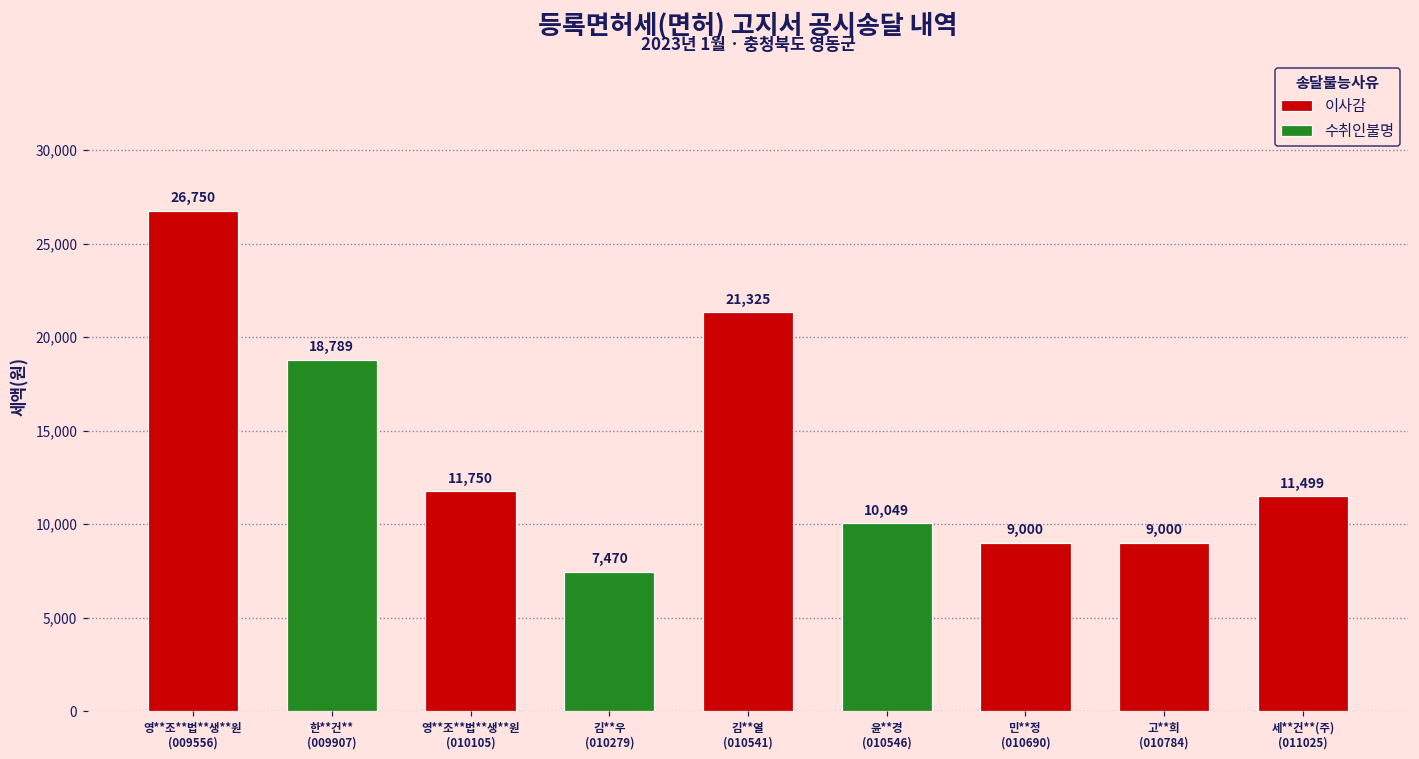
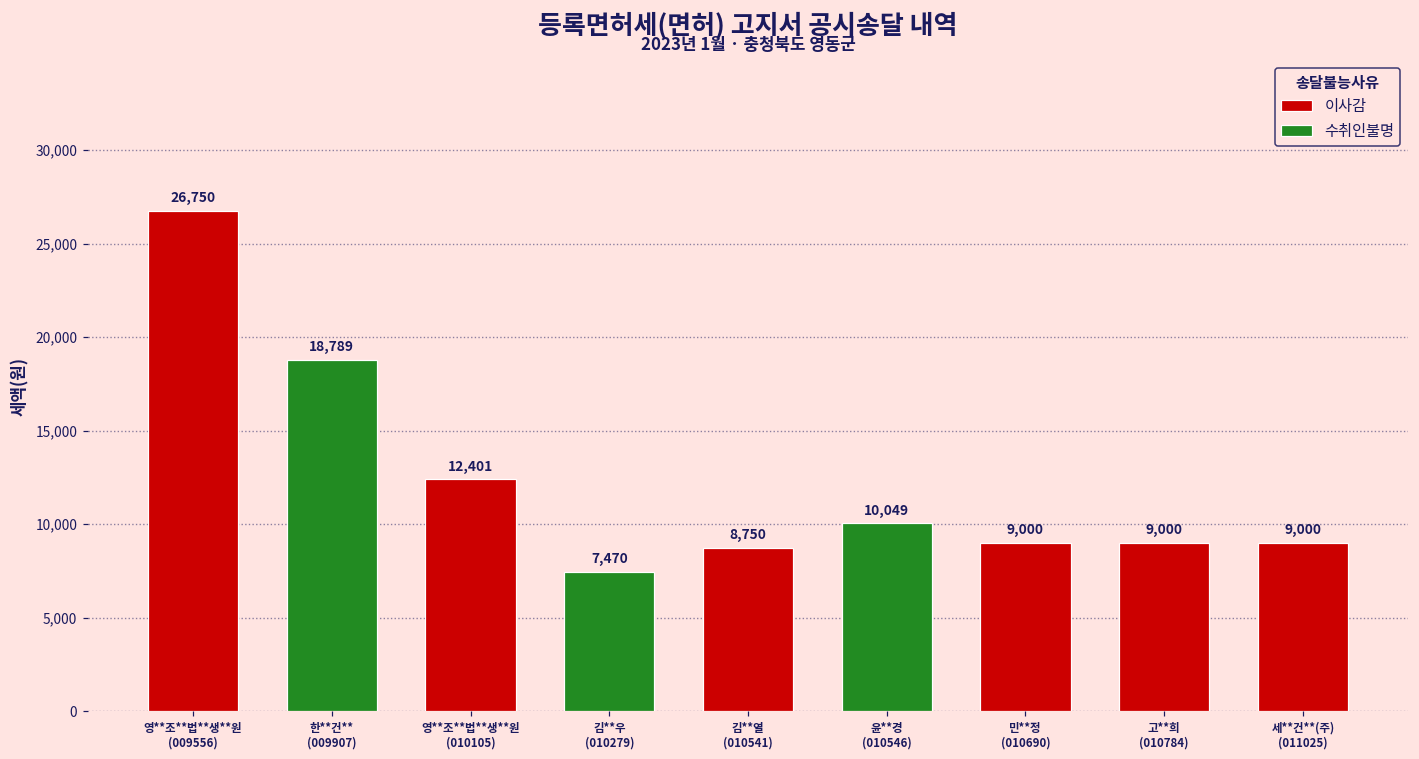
  {
    "영**조**법**생**원 (009556)": "26,750",
    "한**건** (009907)": "18,789",
-   "영**조**법**생**원 (010105)": "11,750",
+   "영**조**법**생**원 (010105)": "12,401",
    "김**우 (010279)": "7,470",
-   "김**열 (010541)": "21,325",
+   "김**열 (010541)": "8,750",
    "윤**경 (010546)": "10,049",
    "민**정 (010690)": "9,000",
    "고**희 (010784)": "9,000",
-   "세**건**(주) (011025)": "11,499"
+   "세**건**(주) (011025)": "9,000"
  }
